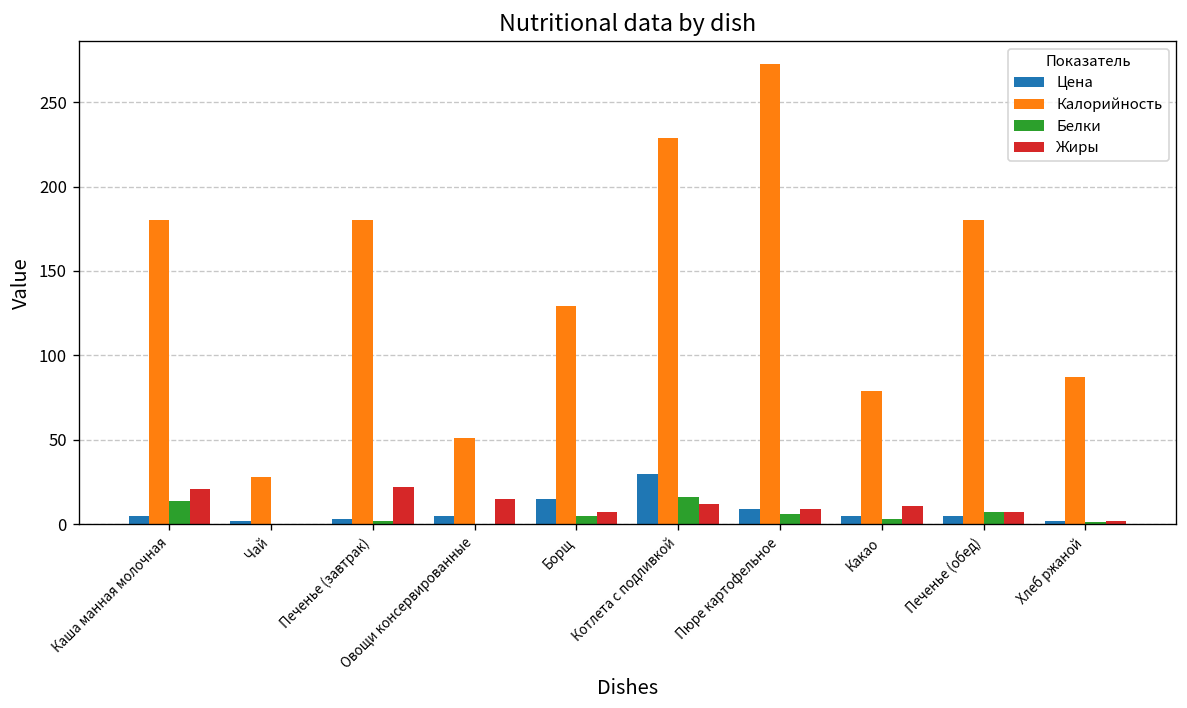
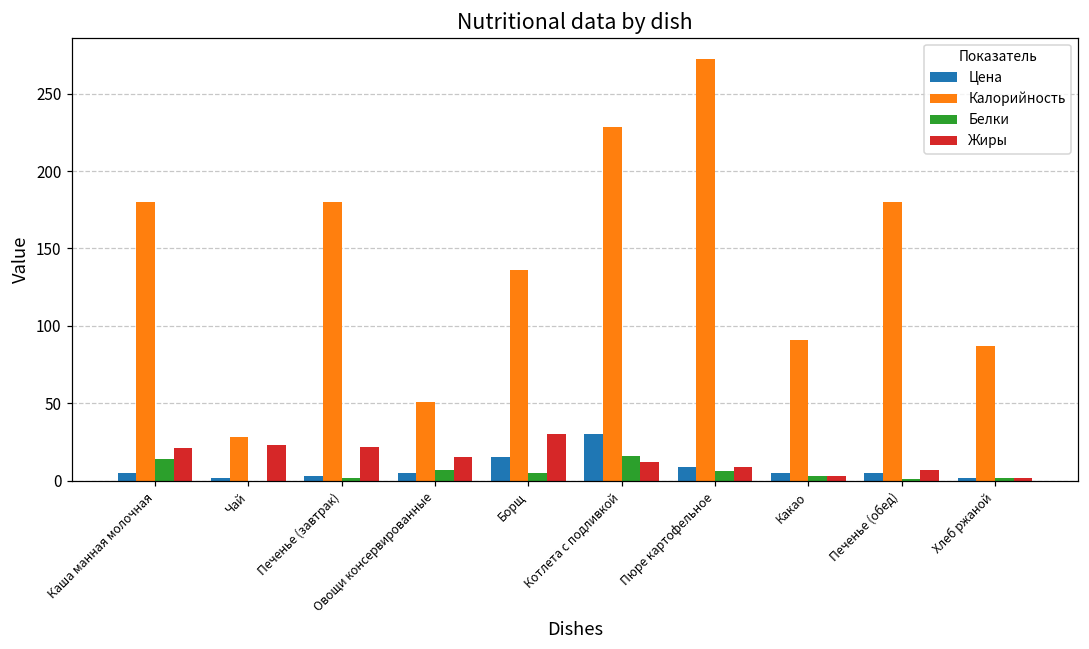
  {
    "Цена": {
      "Каша манная молочная": 5,
      "Чай": 2,
      "Печенье (завтрак)": 3,
      "Овощи консервированные": 5,
      "Борщ": 15,
      "Котлета с подливкой": 30,
      "Пюре картофельное": 9,
      "Какао": 5,
      "Печенье (обед)": 5,
      "Хлеб ржаной": 2
    },
    "Калорийность": {
      "Каша манная молочная": 180,
      "Чай": 28,
      "Печенье (завтрак)": 180,
      "Овощи консервированные": 51,
-     "Борщ": 129,
+     "Борщ": 136,
      "Котлета с подливкой": 229,
      "Пюре картофельное": 272,
-     "Какао": 79,
+     "Какао": 91,
      "Печенье (обед)": 180,
      "Хлеб ржаной": 87
    },
    "Белки": {
      "Каша манная молочная": 14,
      "Чай": 0,
      "Печенье (завтрак)": 2,
-     "Овощи консервированные": 0,
+     "Овощи консервированные": 7,
      "Борщ": 5,
      "Котлета с подливкой": 16,
      "Пюре картофельное": 6,
      "Какао": 3,
-     "Печенье (обед)": 7
+     "Печенье (обед)": 1
    },
    "Жиры": {
      "Каша манная молочная": 21,
-     "Чай": 0,
+     "Чай": 23,
      "Печенье (завтрак)": 22,
      "Овощи консервированные": 15,
-     "Борщ": 7,
+     "Борщ": 30,
      "Котлета с подливкой": 12,
      "Пюре картофельное": 9,
-     "Какао": 11,
+     "Какао": 3,
      "Печенье (обед)": 7
    }
  }
